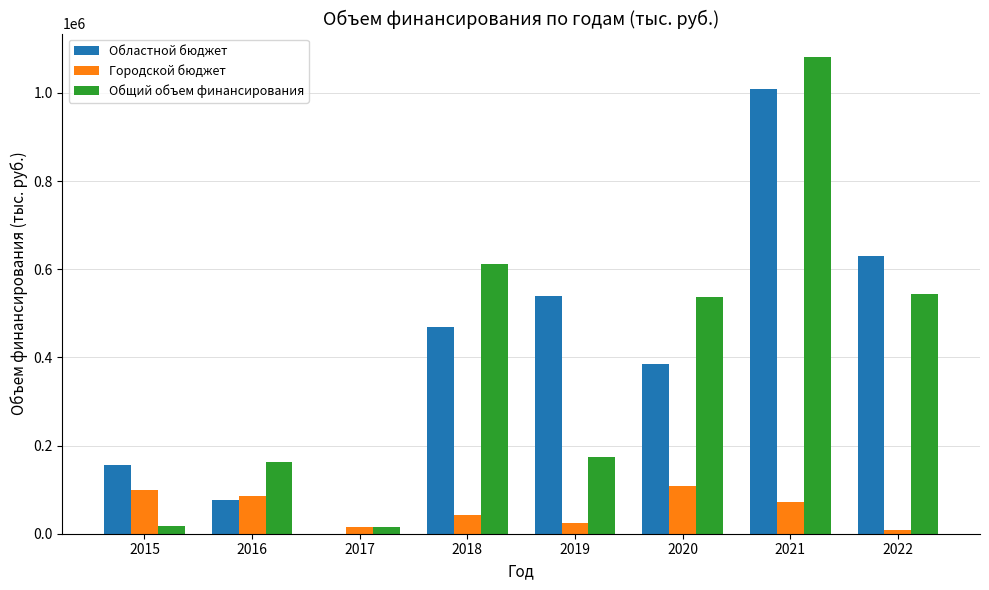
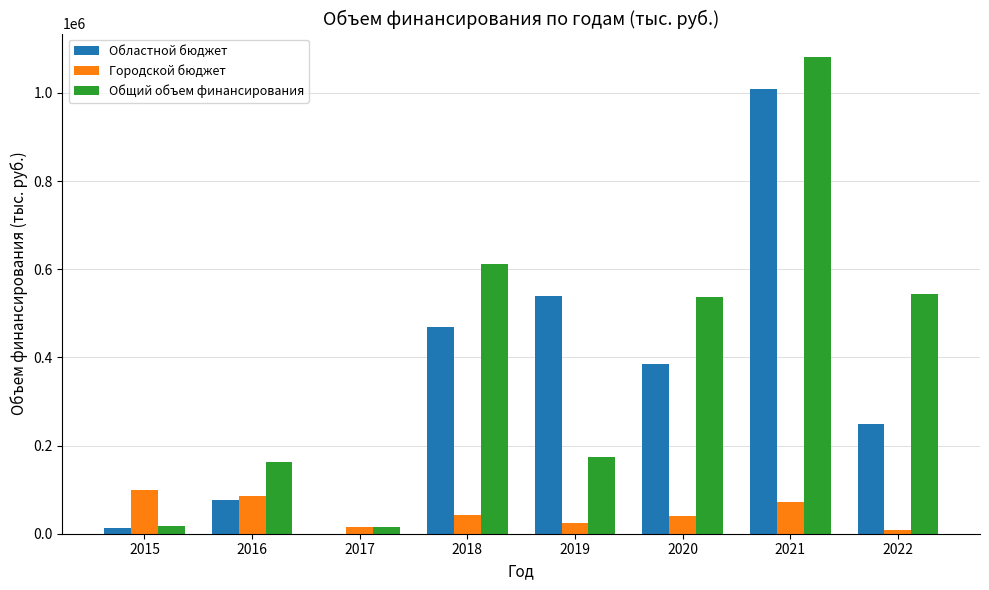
  {
    "Областной бюджет": {
-     "2015": 160000,
+     "2015": 10000,
      "2016": 80000,
      "2017": 0,
      "2018": 470000,
      "2019": 540000,
      "2020": 390000,
      "2021": 1010000,
-     "2022": 630000
+     "2022": 250000
    },
    "Городской бюджет": {
      "2015": 100000,
      "2016": 90000,
      "2017": 20000,
      "2018": 40000,
      "2019": 20000,
-     "2020": 110000,
+     "2020": 40000,
      "2021": 70000,
      "2022": 10000
    },
    "Общий объем финансирования": {
      "2015": 20000,
      "2016": 160000,
      "2017": 20000,
      "2018": 610000,
      "2019": 170000,
      "2020": 540000,
      "2021": 1080000,
      "2022": 540000
    }
  }
